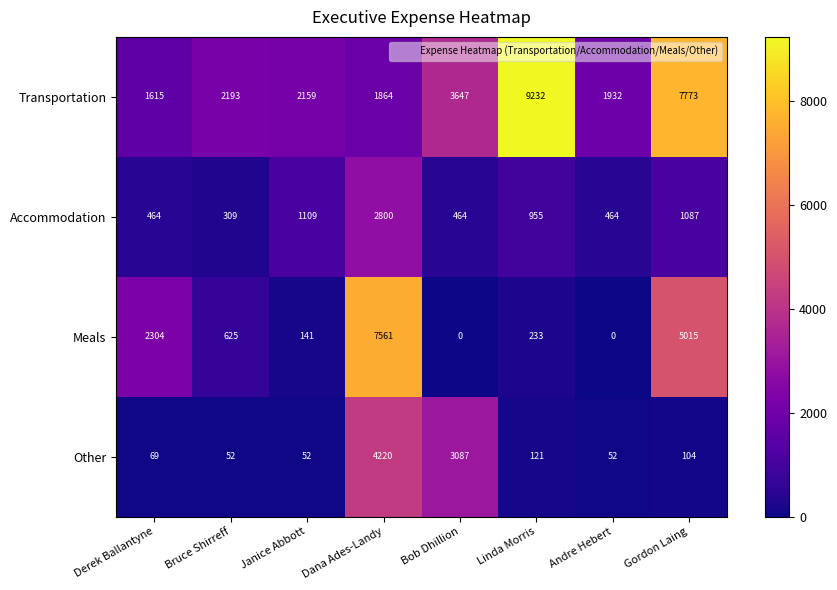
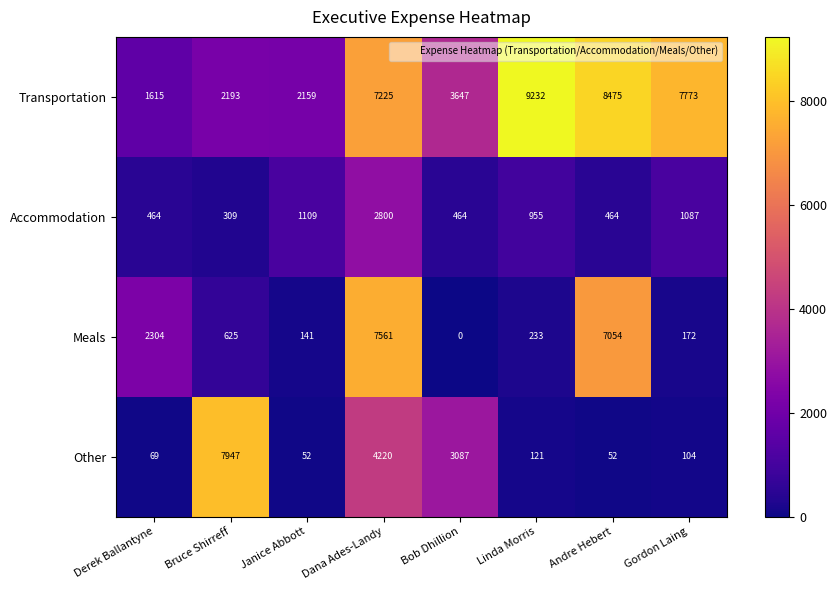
  {
    "Transportation": {
      "Derek Ballantyne": 1615,
      "Bruce Shirreff": 2193,
      "Janice Abbott": 2159,
-     "Dana Ades-Landy": 1864,
+     "Dana Ades-Landy": 7225,
      "Bob Dhillion": 3647,
      "Linda Morris": 9232,
-     "Andre Hebert": 1932,
+     "Andre Hebert": 8475,
      "Gordon Laing": 7773
    },
    "Accommodation": {
      "Derek Ballantyne": 464,
      "Bruce Shirreff": 309,
      "Janice Abbott": 1109,
      "Dana Ades-Landy": 2800,
      "Bob Dhillion": 464,
      "Linda Morris": 955,
      "Andre Hebert": 464,
      "Gordon Laing": 1087
    },
    "Meals": {
      "Derek Ballantyne": 2304,
      "Bruce Shirreff": 625,
      "Janice Abbott": 141,
      "Dana Ades-Landy": 7561,
      "Bob Dhillion": 0,
      "Linda Morris": 233,
-     "Andre Hebert": 0,
-     "Gordon Laing": 5015
+     "Andre Hebert": 7054,
+     "Gordon Laing": 172
    },
    "Other": {
      "Derek Ballantyne": 69,
-     "Bruce Shirreff": 52,
+     "Bruce Shirreff": 7947,
      "Janice Abbott": 52,
      "Dana Ades-Landy": 4220,
      "Bob Dhillion": 3087,
      "Linda Morris": 121,
      "Andre Hebert": 52,
      "Gordon Laing": 104
    }
  }
